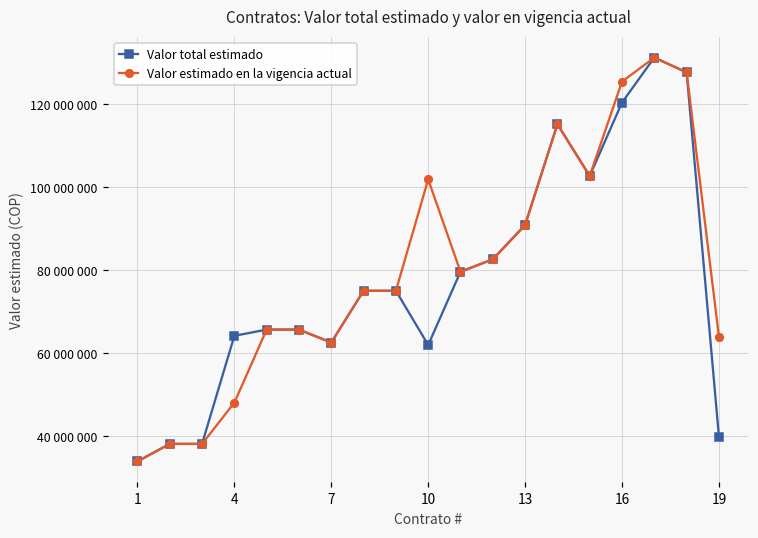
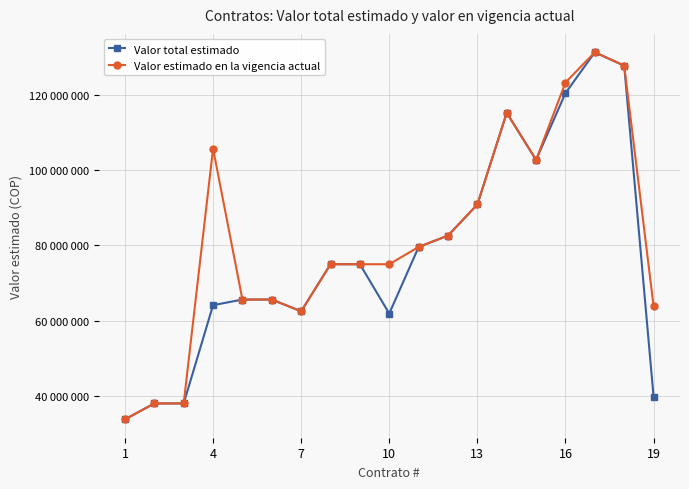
  {
    "Valor total estimado": {
      "4": 64000000,
      "10": 62000000,
      "16": 120000000,
      "19": 40000000
    },
    "Valor estimado en la vigencia actual": {
-     "4": 48000000,
-     "10": 102000000,
-     "16": 125000000,
+     "4": 106000000,
+     "10": 75000000,
+     "16": 123000000,
      "19": 64000000
    }
  }
